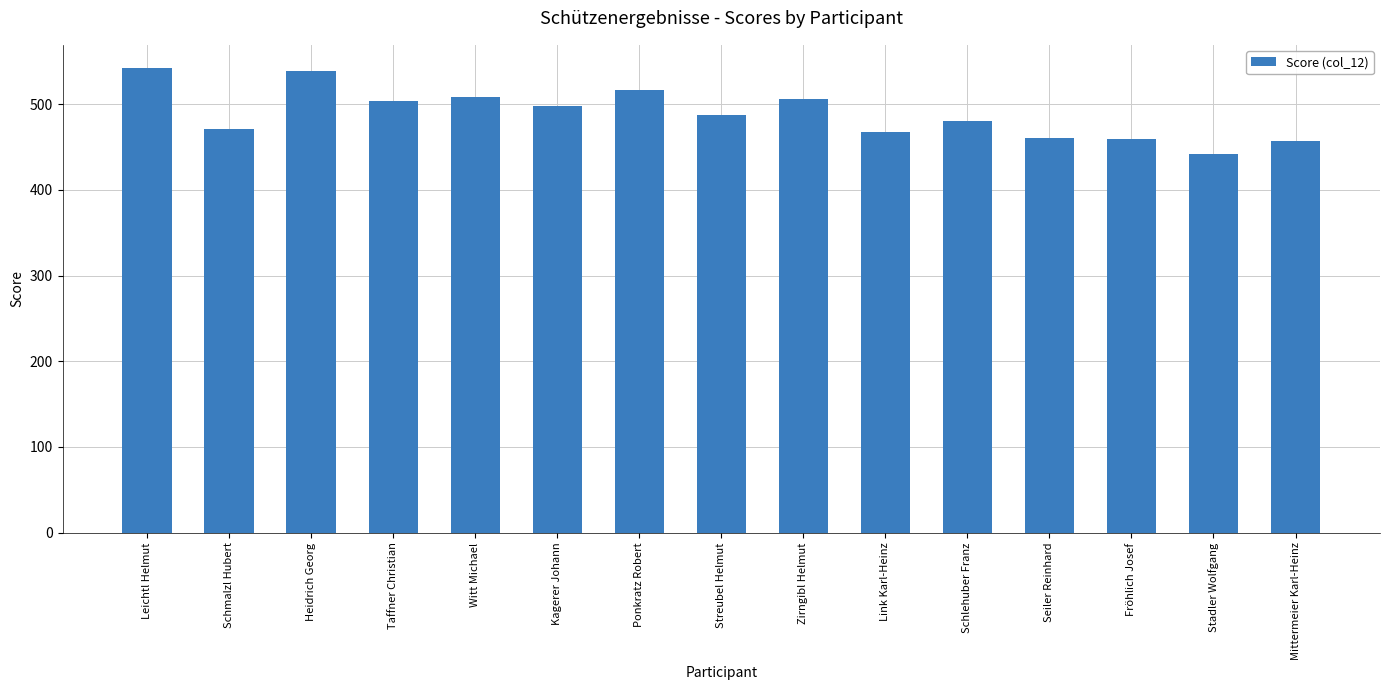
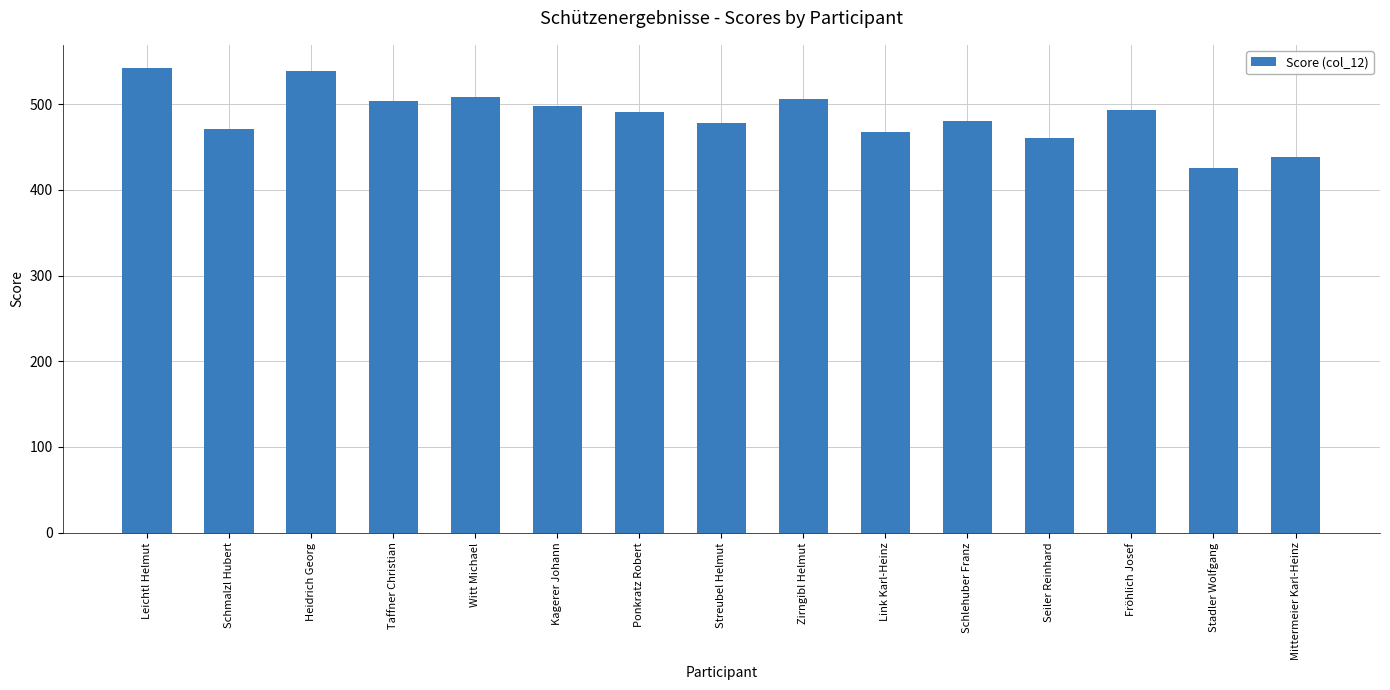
  {
    "Leichtl Helmut": 540,
    "Schmalzl Hubert": 470,
    "Heidrich Georg": 540,
    "Taffner Christian": 500,
    "Witt Michael": 510,
    "Kagerer Johann": 500,
-   "Ponkratz Robert": 520,
-   "Streubel Helmut": 490,
+   "Ponkratz Robert": 490,
+   "Streubel Helmut": 480,
    "Zirngibl Helmut": 510,
    "Link Karl-Heinz": 470,
    "Schlehuber Franz": 480,
    "Seiler Reinhard": 460,
-   "Fröhlich Josef": 460,
-   "Stadler Wolfgang": 440,
-   "Mittermeier Karl-Heinz": 460
+   "Fröhlich Josef": 490,
+   "Stadler Wolfgang": 430,
+   "Mittermeier Karl-Heinz": 440
  }
